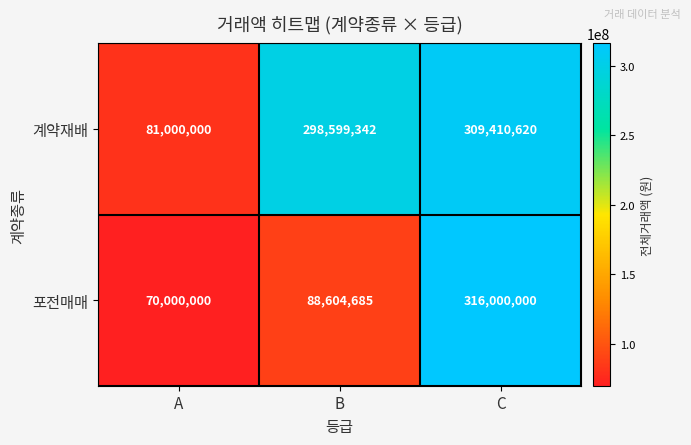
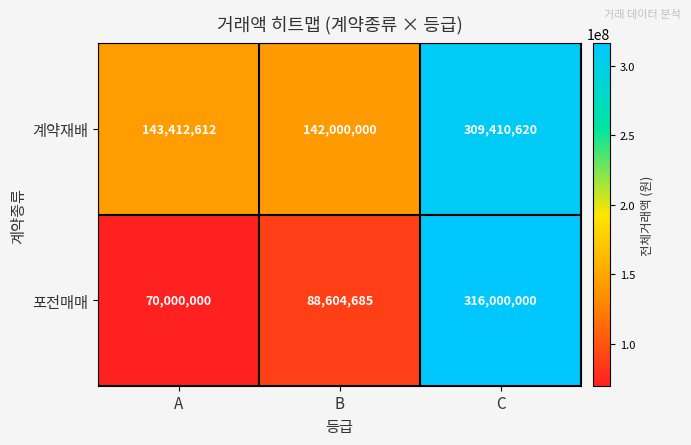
  {
    "계약재배": {
-     "A": "81,000,000",
-     "B": "298,599,342",
+     "A": "143,412,612",
+     "B": "142,000,000",
      "C": "309,410,620"
    },
    "포전매매": {
      "A": "70,000,000",
      "B": "88,604,685",
      "C": "316,000,000"
    }
  }
